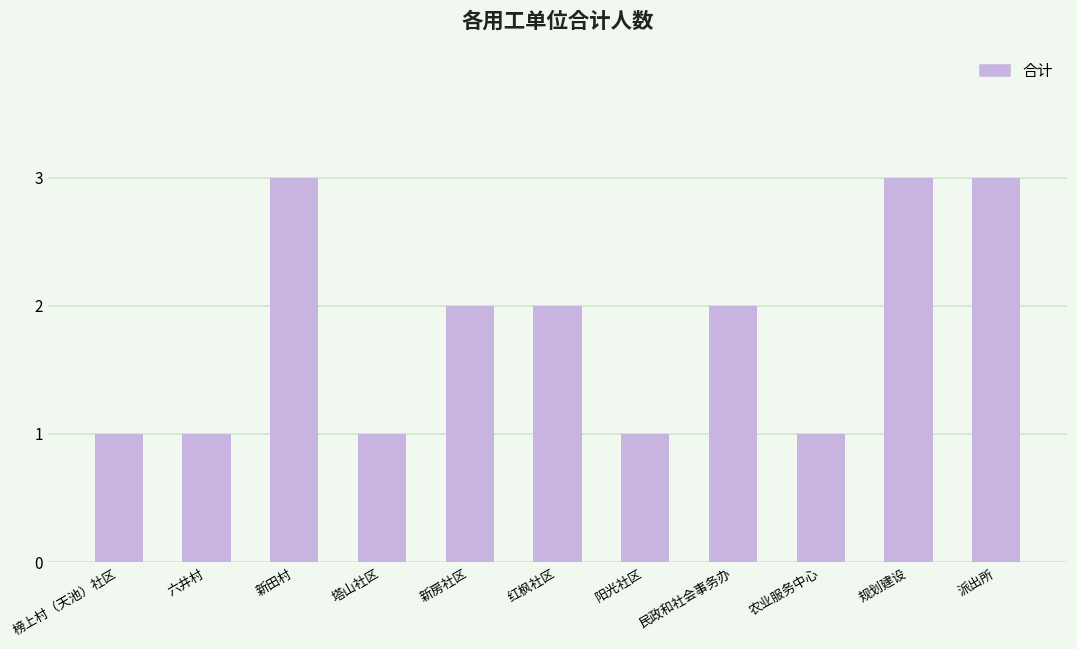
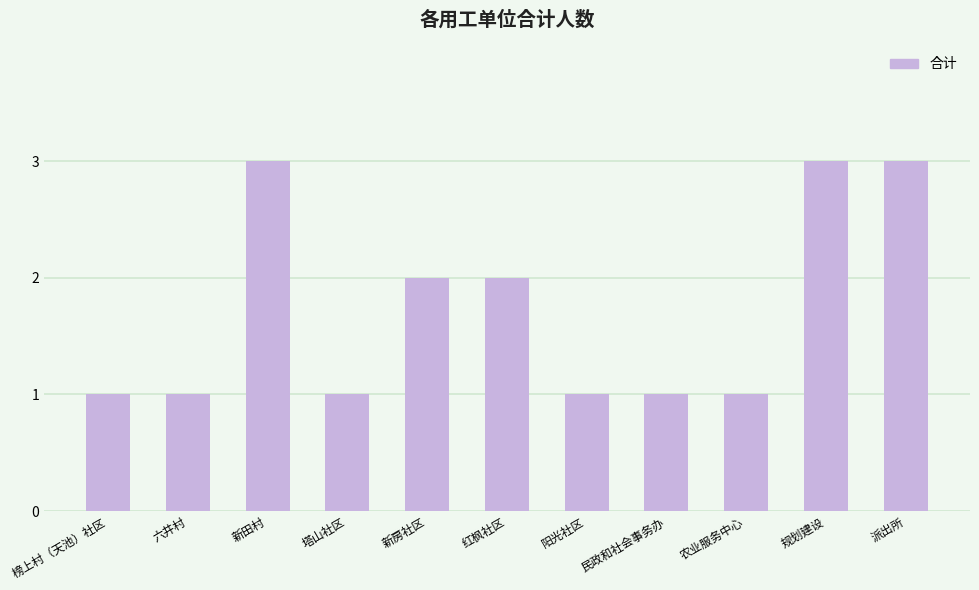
  {
    "榜上村（天池）社区": 1,
    "六井村": 1,
    "新田村": 3,
    "塔山社区": 1,
    "新房社区": 2,
    "红枫社区": 2,
    "阳光社区": 1,
-   "民政和社会事务办": 2,
+   "民政和社会事务办": 1,
    "农业服务中心": 1,
    "规划建设": 3,
    "派出所": 3
  }
